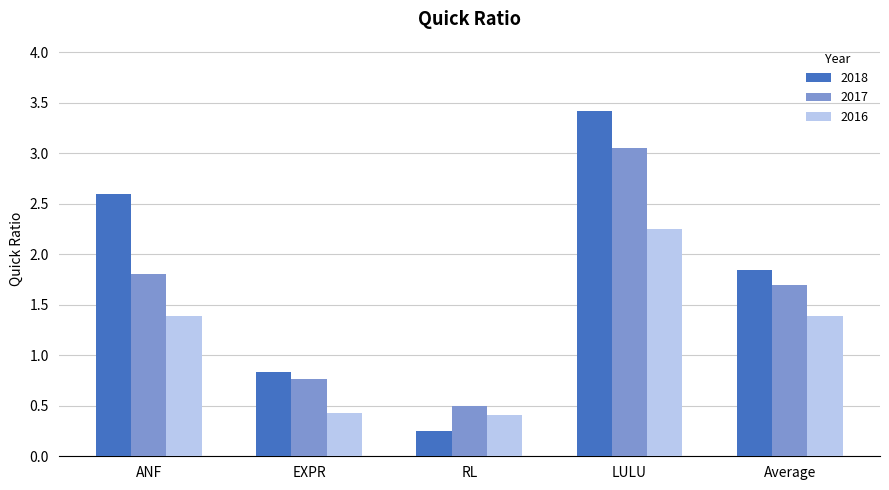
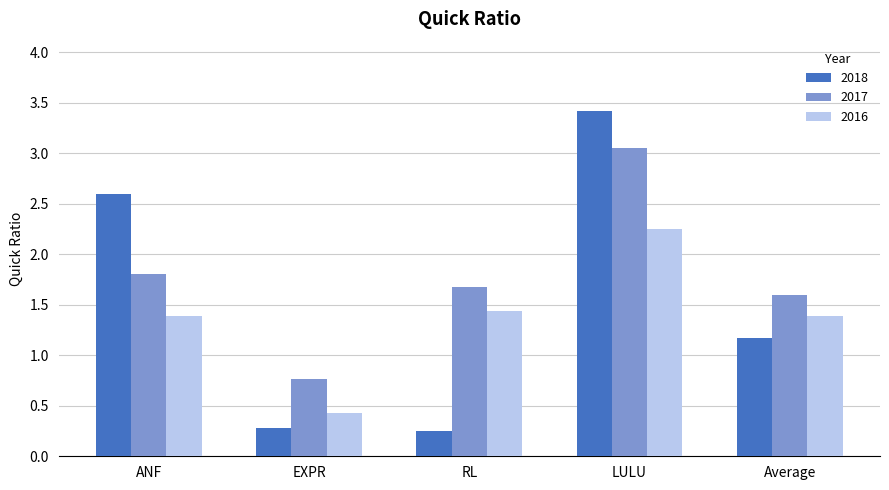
  {
    "2018": {
      "ANF": 2.60,
-     "EXPR": 0.83,
+     "EXPR": 0.28,
      "RL": 0.25,
      "LULU": 3.42,
-     "Average": 1.84
+     "Average": 1.17
    },
    "2017": {
      "ANF": 1.80,
      "EXPR": 0.76,
-     "RL": 0.50,
+     "RL": 1.68,
      "LULU": 3.05,
-     "Average": 1.7
+     "Average": 1.6
    },
    "2016": {
      "ANF": 1.39,
      "EXPR": 0.43,
-     "RL": 0.41,
+     "RL": 1.44,
      "LULU": 2.25,
      "Average": 1.39
    }
  }
